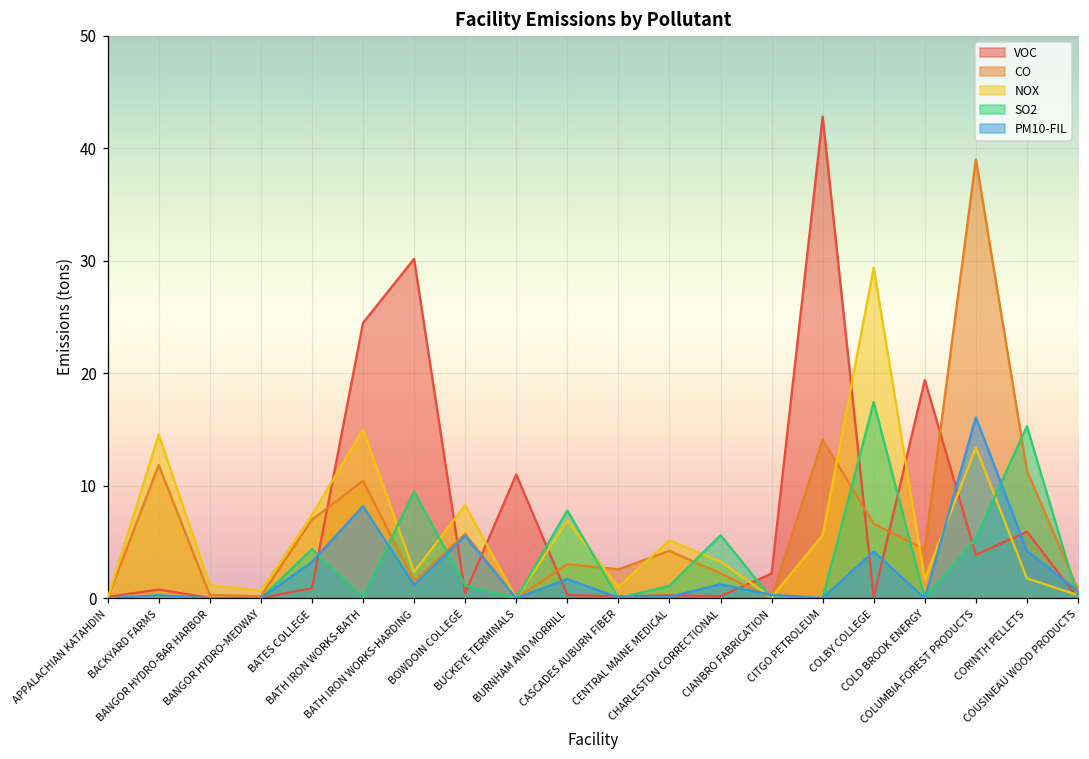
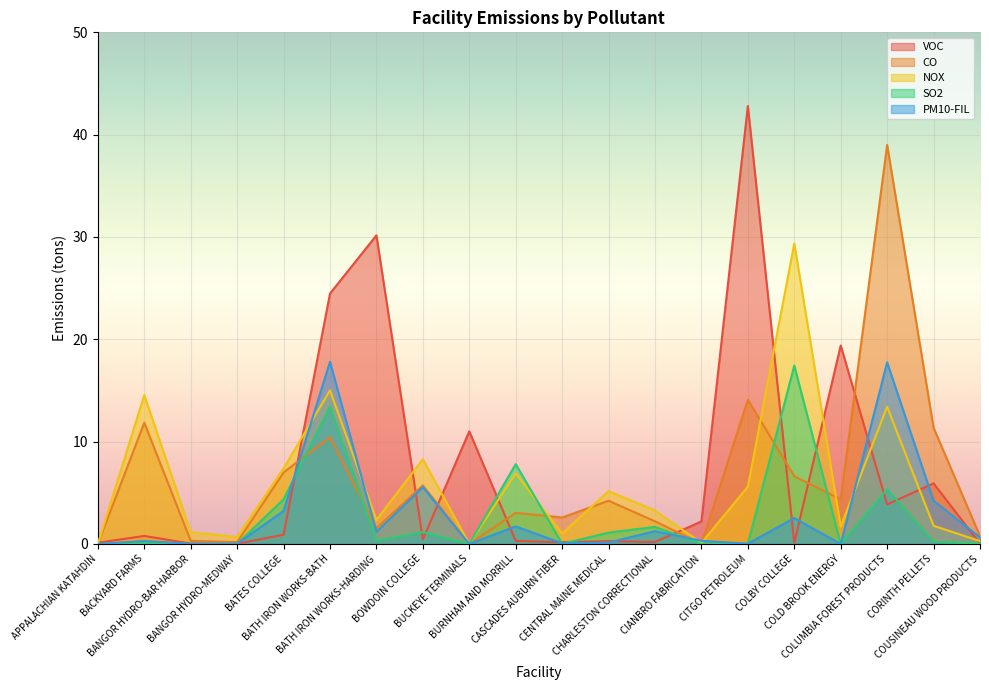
  {
    "SO2": {
      "BATES COLLEGE": 4.4,
-     "BATH IRON WORKS-BATH": 0.1,
-     "BATH IRON WORKS-HARDING": 9.5,
+     "BATH IRON WORKS-BATH": 13.4,
+     "BATH IRON WORKS-HARDING": 0.3,
      "BOWDOIN COLLEGE": 1.2,
      "BURNHAM AND MORRILL": 7.8,
      "CENTRAL MAINE MEDICAL": 1.1,
-     "CHARLESTON CORRECTIONAL": 5.6,
+     "CHARLESTON CORRECTIONAL": 1.7,
      "COLBY COLLEGE": 17.4,
      "COLUMBIA FOREST PRODUCTS": 5.3,
-     "CORINTH PELLETS": 15.3
+     "CORINTH PELLETS": 0.2
    },
    "PM10-FIL": {
      "BATES COLLEGE": 3.2,
-     "BATH IRON WORKS-BATH": 8.2,
+     "BATH IRON WORKS-BATH": 17.8,
      "BATH IRON WORKS-HARDING": 1.2,
      "BURNHAM AND MORRILL": 1.7,
      "CHARLESTON CORRECTIONAL": 1.2,
-     "COLBY COLLEGE": 4.2,
-     "COLUMBIA FOREST PRODUCTS": 16.1,
+     "COLBY COLLEGE": 2.5,
+     "COLUMBIA FOREST PRODUCTS": 17.7,
      "CORINTH PELLETS": 4.2
    }
  }
